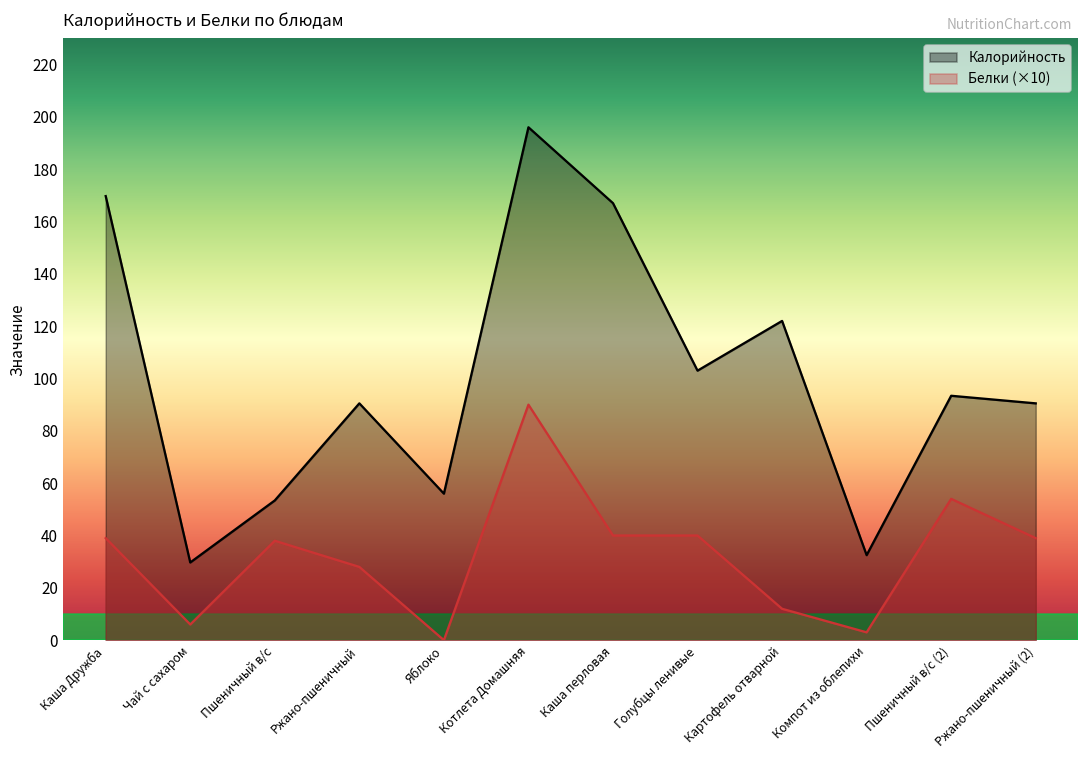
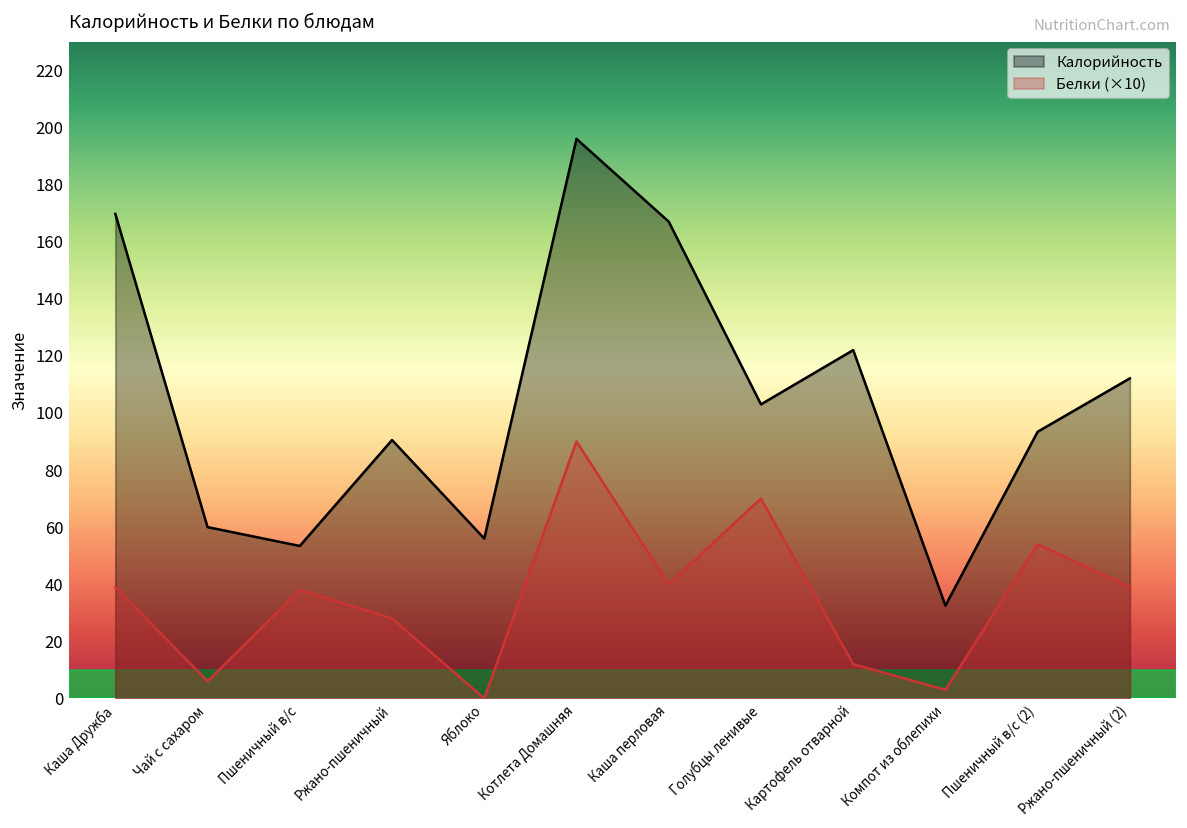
  {
    "Калорийность": {
      "Каша Дружба": 170,
-     "Чай с сахаром": 30,
+     "Чай с сахаром": 60,
      "Пшеничный в/с": 53,
      "Ржано-пшеничный": 91,
      "Яблоко": 56,
      "Котлета Домашняя": 196,
      "Каша перловая": 167,
      "Голубцы ленивые": 103,
      "Картофель отварной": 122,
      "Компот из облепихи": 33,
      "Пшеничный в/с (2)": 93,
-     "Ржано-пшеничный (2)": 91
+     "Ржано-пшеничный (2)": 112
    },
    "Белки (×10)": {
      "Каша Дружба": 39,
      "Пшеничный в/с": 38,
      "Ржано-пшеничный": 28,
      "Котлета Домашняя": 90,
      "Каша перловая": 40,
-     "Голубцы ленивые": 40,
+     "Голубцы ленивые": 70,
      "Картофель отварной": 12,
      "Пшеничный в/с (2)": 54,
      "Ржано-пшеничный (2)": 39
    }
  }
